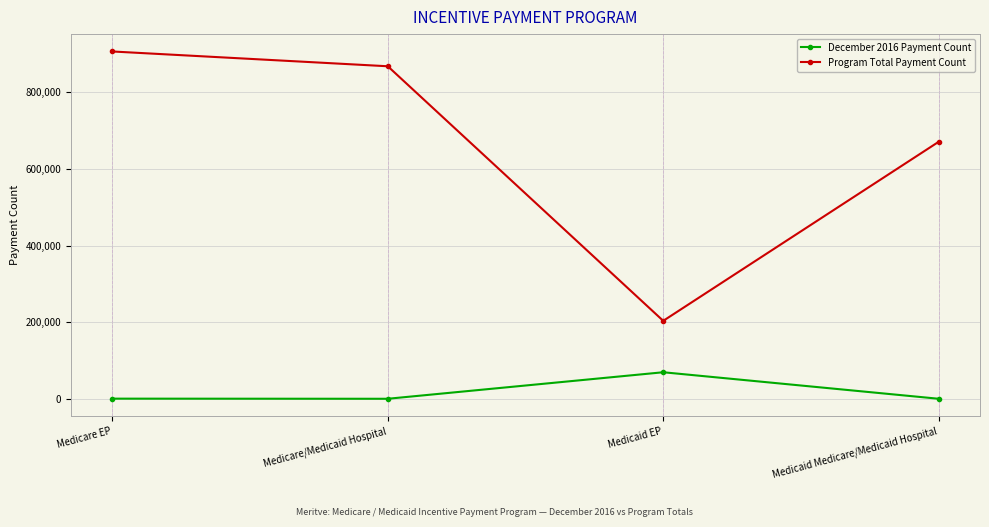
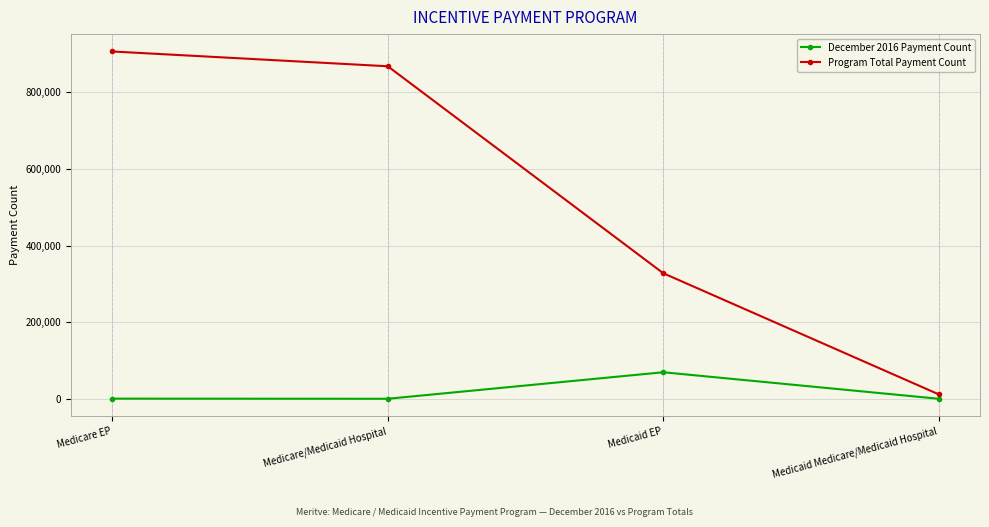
  {
    "December 2016 Payment Count": {
      "Medicare EP": "0",
      "Medicare/Medicaid Hospital": "0",
      "Medicaid EP": "70,000",
      "Medicaid Medicare/Medicaid Hospital": "0"
    },
    "Program Total Payment Count": {
      "Medicare EP": "910,000",
      "Medicare/Medicaid Hospital": "870,000",
-     "Medicaid EP": "200,000",
-     "Medicaid Medicare/Medicaid Hospital": "670,000"
+     "Medicaid EP": "330,000",
+     "Medicaid Medicare/Medicaid Hospital": "10,000"
    }
  }
